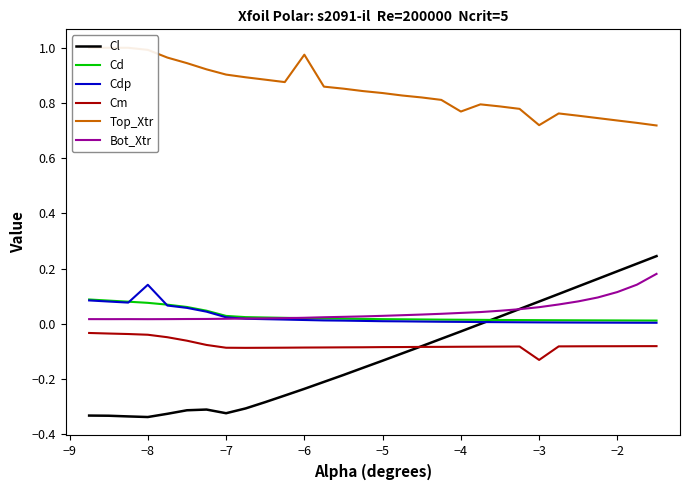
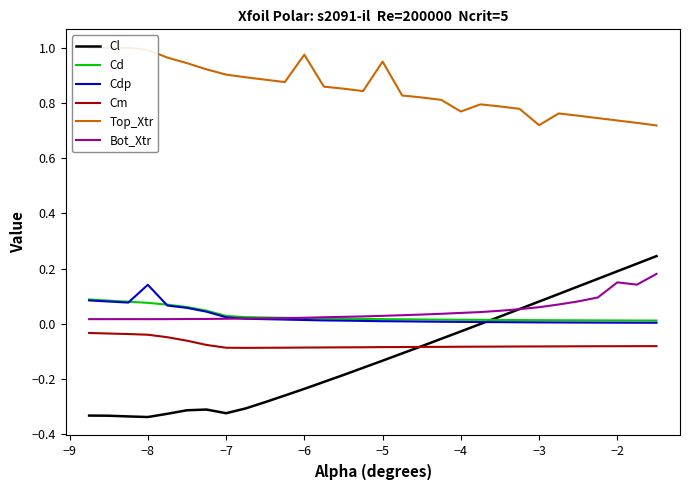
  {
    "Cl": {
      "−8": -0.34,
      "−7": -0.32,
      "−6": -0.24,
      "−5": -0.13,
      "−4": -0.03,
      "−3": 0.08,
      "−2": 0.19
    },
    "Cd": {
      "−8": 0.08
    },
    "Cdp": {
      "−8": 0.14
    },
    "Cm": {
      "−8": -0.04,
      "−7": -0.09,
      "−6": -0.09,
      "−5": -0.08,
      "−4": -0.08,
-     "−3": -0.13,
+     "−3": -0.08,
      "−2": -0.08
    },
    "Top_Xtr": {
      "−7": 0.90,
      "−6": 0.98,
-     "−5": 0.84,
+     "−5": 0.95,
      "−4": 0.77,
      "−3": 0.72,
      "−2": 0.74
    },
    "Bot_Xtr": {
      "−8": 0.02,
      "−5": 0.03,
      "−4": 0.04,
      "−3": 0.06,
-     "−2": 0.11
+     "−2": 0.15
    }
  }
